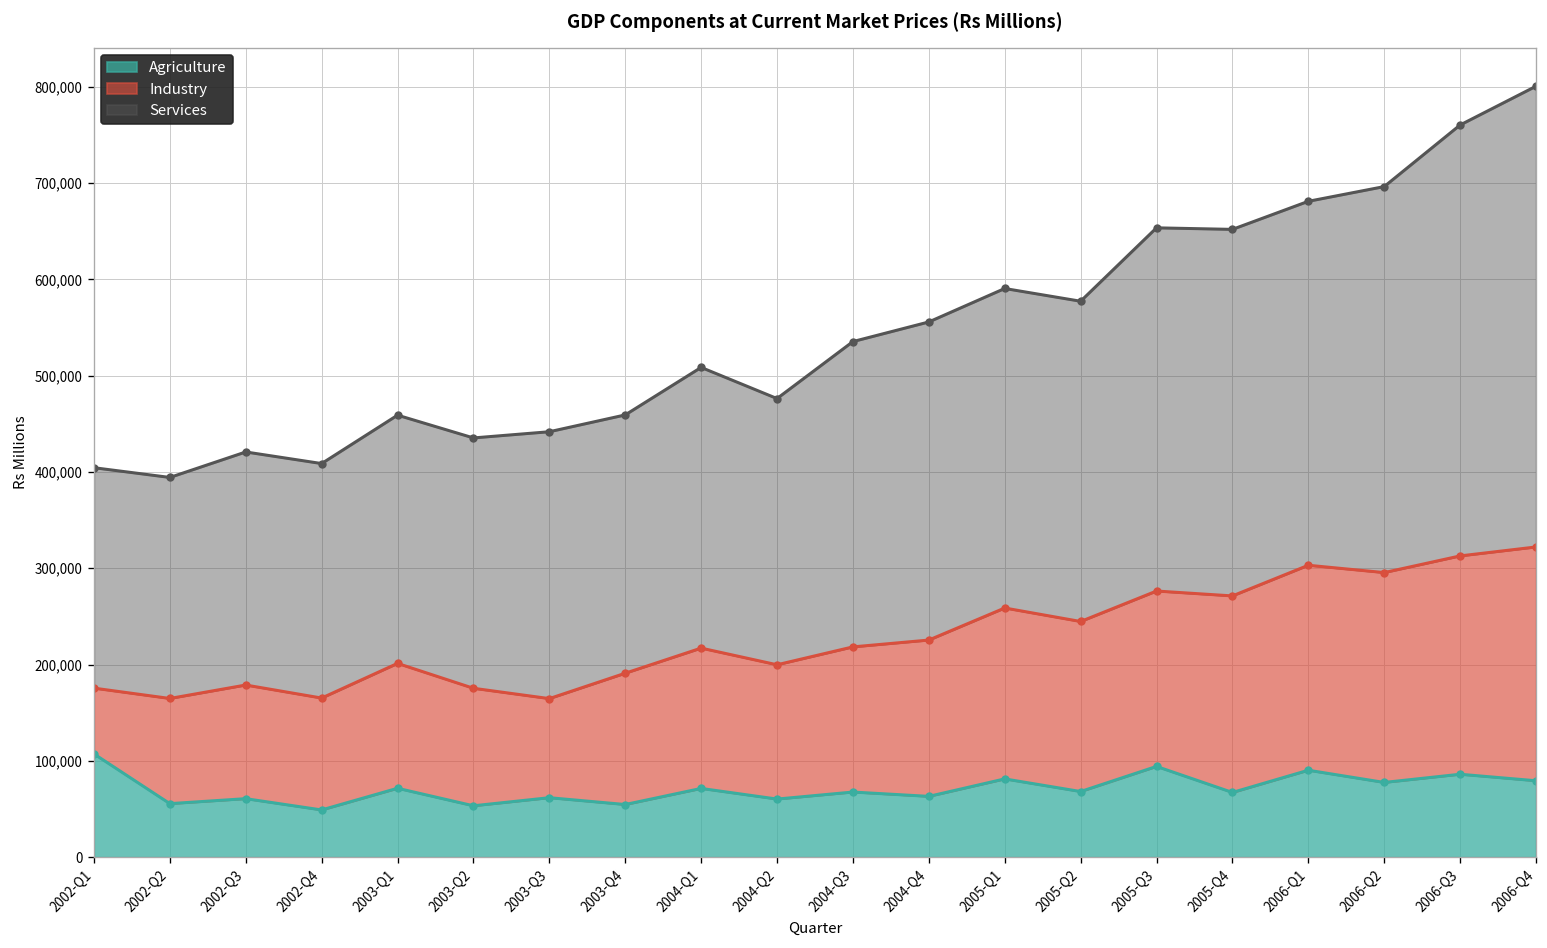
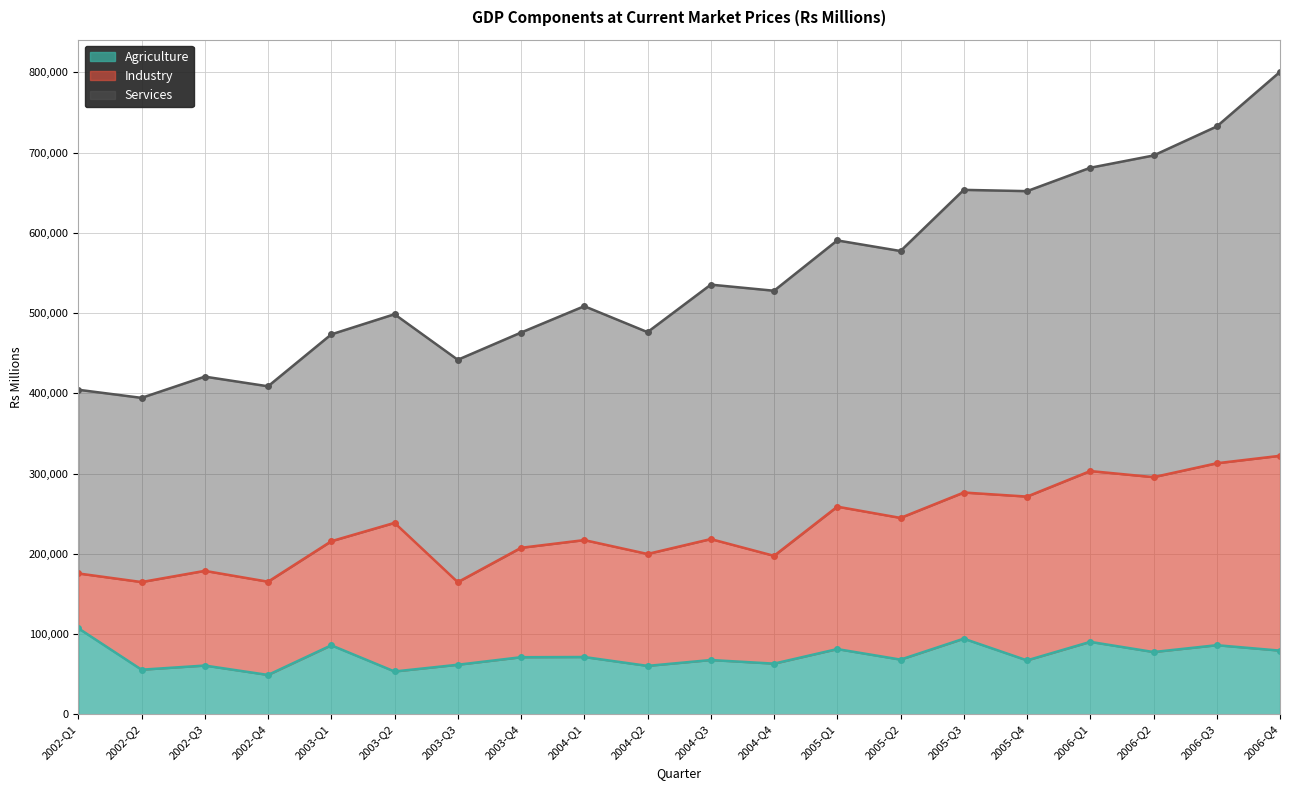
  {
    "Agriculture": {
      "2002-Q1": "110,000",
      "2002-Q2": "60,000",
      "2002-Q3": "60,000",
      "2002-Q4": "50,000",
-     "2003-Q1": "70,000",
+     "2003-Q1": "90,000",
      "2003-Q2": "50,000",
      "2003-Q3": "60,000",
-     "2003-Q4": "50,000",
+     "2003-Q4": "70,000",
      "2004-Q1": "70,000",
      "2004-Q2": "60,000",
      "2004-Q3": "70,000",
      "2004-Q4": "60,000",
      "2005-Q1": "80,000",
      "2005-Q2": "70,000",
      "2005-Q3": "90,000",
      "2005-Q4": "70,000",
      "2006-Q1": "90,000",
      "2006-Q2": "80,000",
      "2006-Q3": "90,000",
      "2006-Q4": "80,000"
    },
    "Industry": {
      "2002-Q1": "70,000",
      "2002-Q2": "110,000",
      "2002-Q3": "120,000",
      "2002-Q4": "120,000",
      "2003-Q1": "130,000",
-     "2003-Q2": "120,000",
+     "2003-Q2": "190,000",
      "2003-Q3": "100,000",
      "2003-Q4": "140,000",
      "2004-Q1": "150,000",
      "2004-Q2": "140,000",
      "2004-Q3": "150,000",
-     "2004-Q4": "160,000",
+     "2004-Q4": "130,000",
      "2005-Q1": "180,000",
      "2005-Q2": "180,000",
      "2005-Q3": "180,000",
      "2005-Q4": "200,000",
      "2006-Q1": "210,000",
      "2006-Q2": "220,000",
      "2006-Q3": "230,000",
      "2006-Q4": "240,000"
    },
    "Services": {
      "2002-Q1": "230,000",
      "2002-Q2": "230,000",
      "2002-Q3": "240,000",
      "2002-Q4": "240,000",
      "2003-Q1": "260,000",
      "2003-Q2": "260,000",
      "2003-Q3": "280,000",
      "2003-Q4": "270,000",
      "2004-Q1": "290,000",
      "2004-Q2": "280,000",
      "2004-Q3": "320,000",
      "2004-Q4": "330,000",
      "2005-Q1": "330,000",
      "2005-Q2": "330,000",
      "2005-Q3": "380,000",
      "2005-Q4": "380,000",
      "2006-Q1": "380,000",
      "2006-Q2": "400,000",
-     "2006-Q3": "450,000",
+     "2006-Q3": "420,000",
      "2006-Q4": "480,000"
    }
  }
